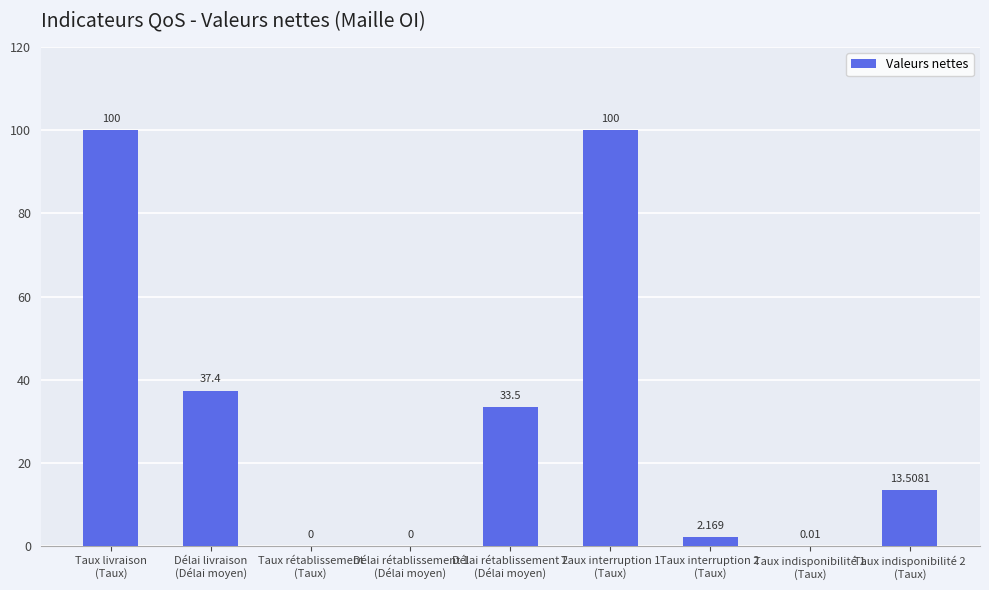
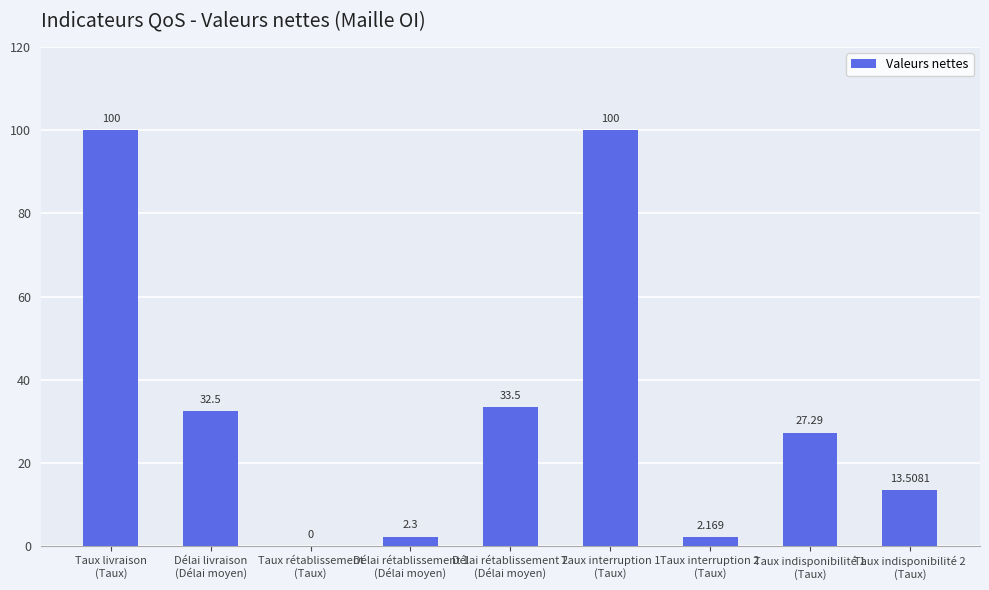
  {
    "Taux livraison (Taux)": 100,
-   "Délai livraison (Délai moyen)": 37.4,
+   "Délai livraison (Délai moyen)": 32.5,
    "Taux rétablissement (Taux)": 0,
-   "Délai rétablissement 1 (Délai moyen)": 0,
+   "Délai rétablissement 1 (Délai moyen)": 2.3,
    "Délai rétablissement 2 (Délai moyen)": 33.5,
    "Taux interruption 1 (Taux)": 100,
    "Taux interruption 2 (Taux)": 2.169,
-   "Taux indisponibilité 1 (Taux)": 0.01,
+   "Taux indisponibilité 1 (Taux)": 27.29,
    "Taux indisponibilité 2 (Taux)": 13.5081
  }
